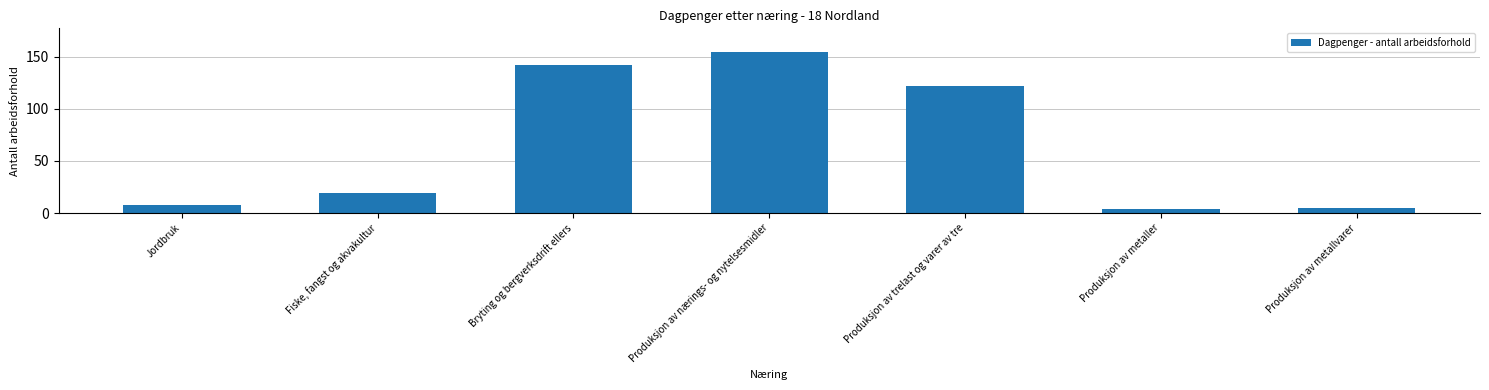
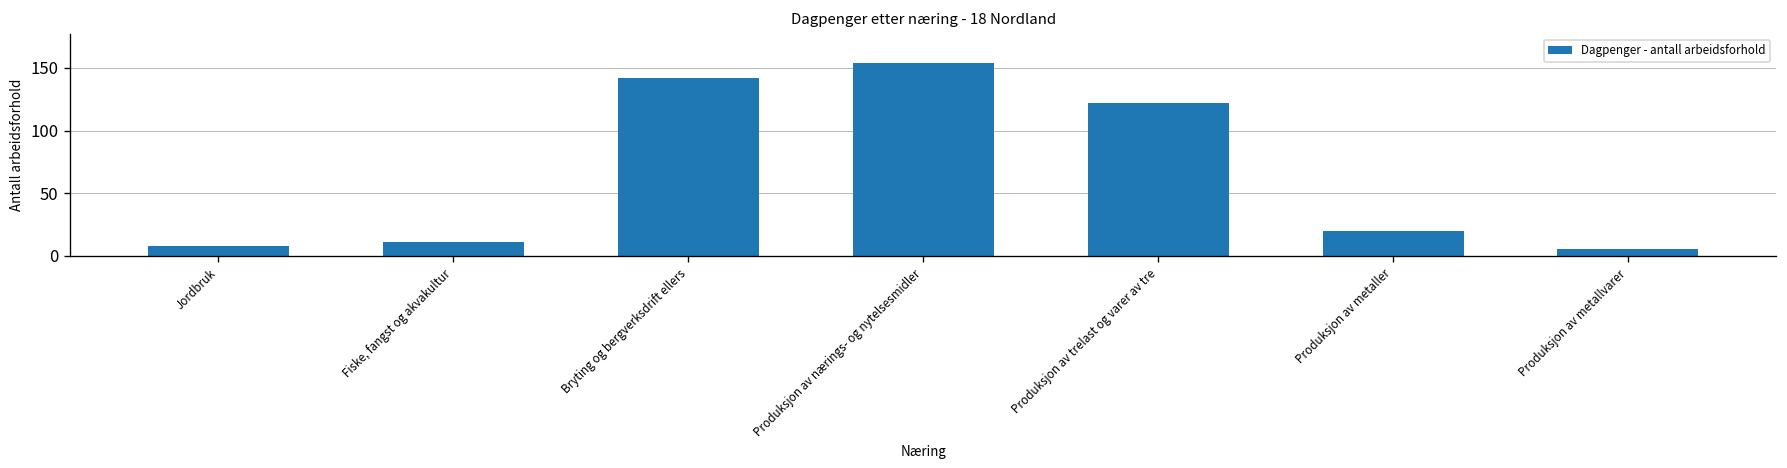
  {
    "Jordbruk": 8,
-   "Fiske, fangst og akvakultur": 19,
+   "Fiske, fangst og akvakultur": 11,
    "Bryting og bergverksdrift ellers": 142,
    "Produksjon av nærings- og nytelsesmidler": 154,
    "Produksjon av trelast og varer av tre": 122,
-   "Produksjon av metaller": 4,
+   "Produksjon av metaller": 20,
    "Produksjon av metallvarer": 5
  }
